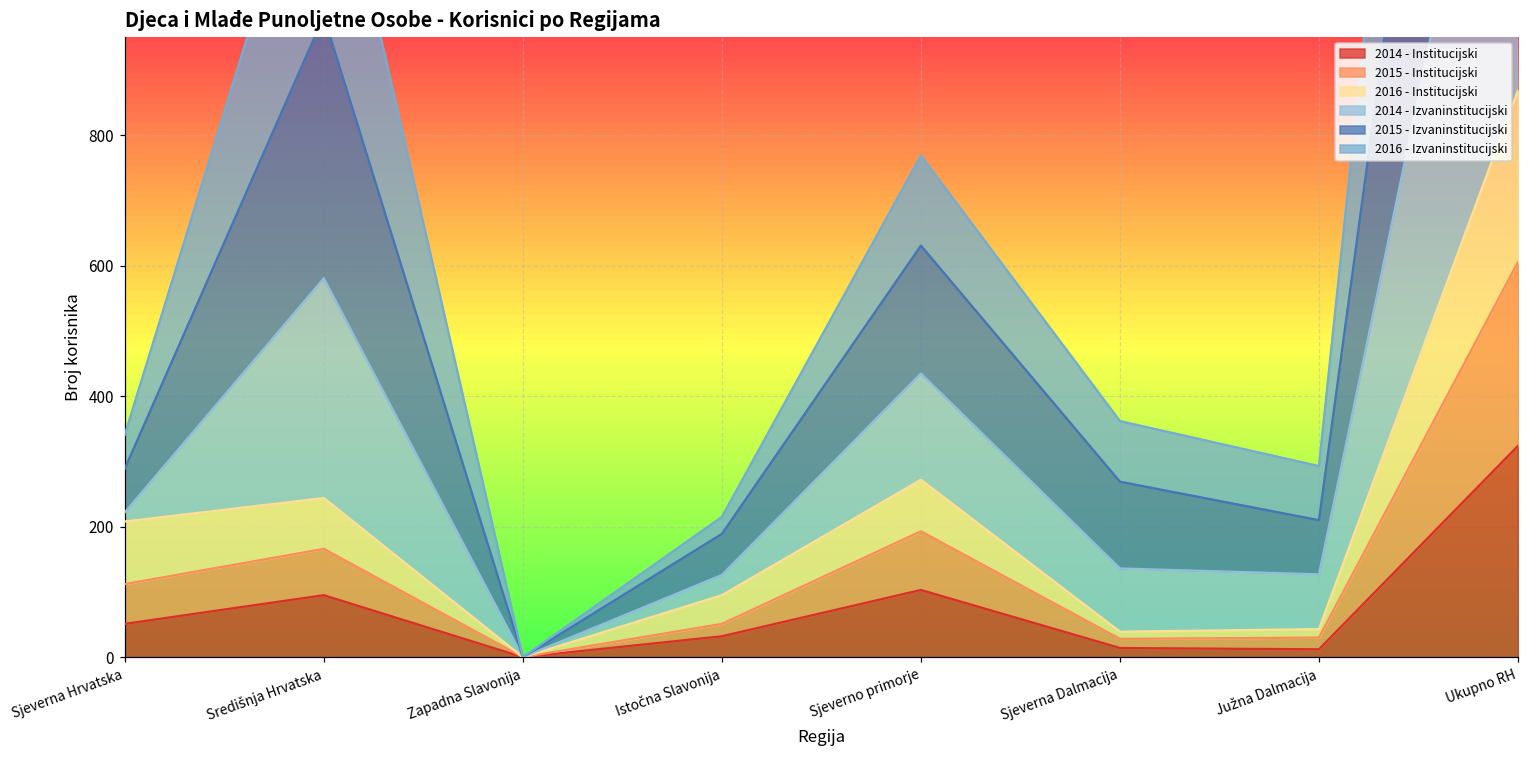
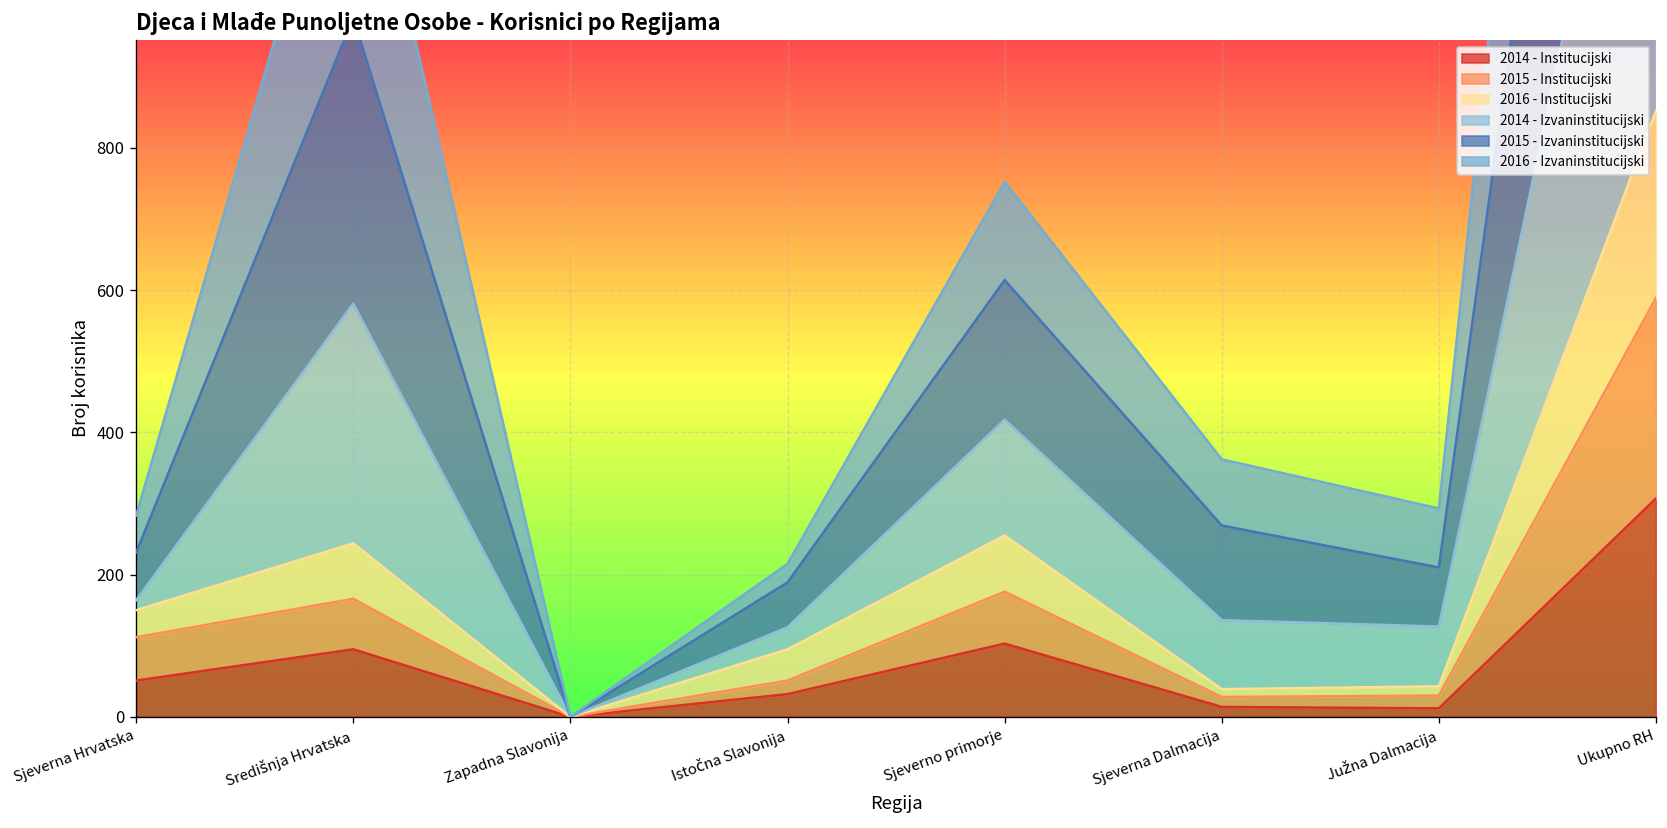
  {
    "2014 - Institucijski": {
      "Sjeverna Hrvatska": 50,
      "Središnja Hrvatska": 100,
      "Istočna Slavonija": 30,
      "Sjeverno primorje": 100,
      "Sjeverna Dalmacija": 10,
      "Južna Dalmacija": 10,
-     "Ukupno RH": 320
+     "Ukupno RH": 310
    },
    "2015 - Institucijski": {
      "Sjeverna Hrvatska": 60,
      "Središnja Hrvatska": 70,
      "Istočna Slavonija": 20,
-     "Sjeverno primorje": 90,
+     "Sjeverno primorje": 70,
      "Sjeverna Dalmacija": 10,
      "Južna Dalmacija": 20,
      "Ukupno RH": 280
    },
    "2016 - Institucijski": {
-     "Sjeverna Hrvatska": 100,
+     "Sjeverna Hrvatska": 40,
      "Središnja Hrvatska": 80,
      "Istočna Slavonija": 40,
      "Sjeverno primorje": 80,
      "Sjeverna Dalmacija": 10,
      "Južna Dalmacija": 10,
      "Ukupno RH": 260
    },
    "2015 - Izvaninstitucijski": {
      "Sjeverna Hrvatska": 70,
      "Istočna Slavonija": 60,
      "Sjeverno primorje": 200,
      "Sjeverna Dalmacija": 130,
      "Južna Dalmacija": 80
    }
  }
